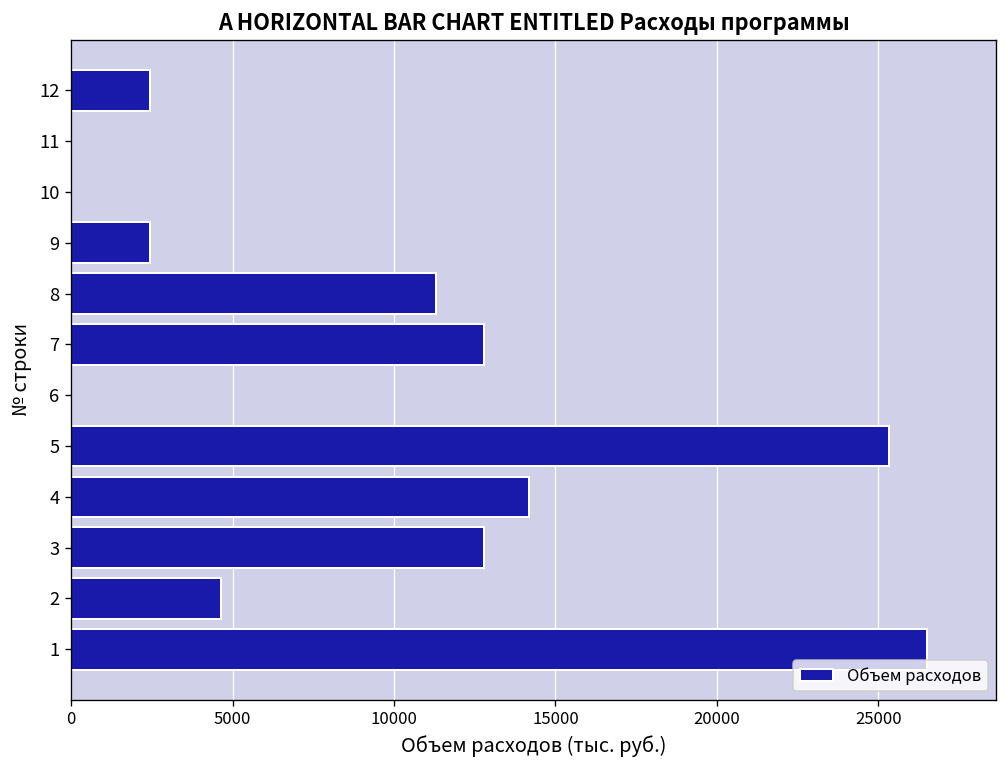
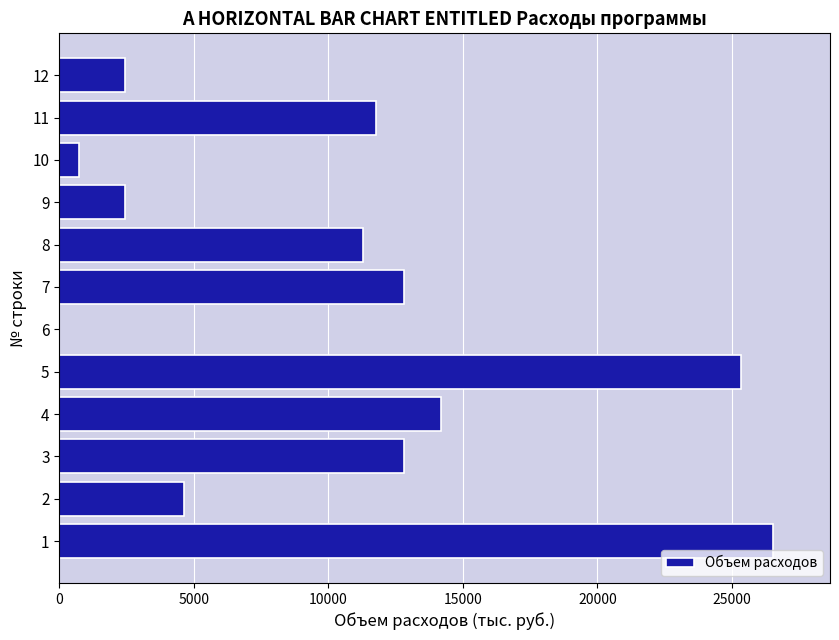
  {
    "12": 2400,
-   "11": 0,
-   "10": 0,
+   "11": 11800,
+   "10": 700,
    "9": 2400,
    "8": 11300,
    "7": 12800,
    "6": 0,
    "5": 25300,
    "4": 14200,
    "3": 12800,
    "2": 4600,
    "1": 26500
  }
